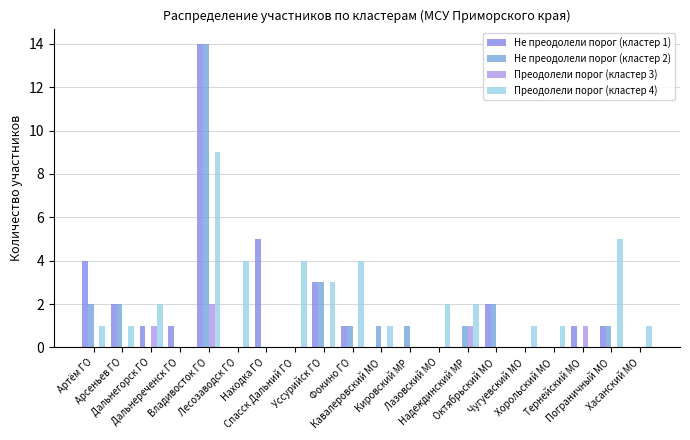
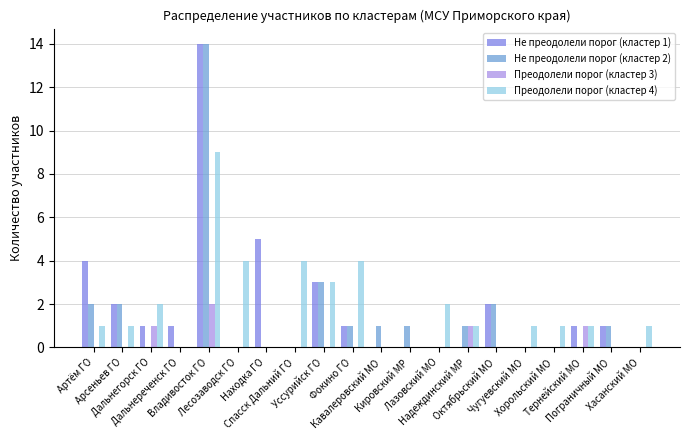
  {
    "Преодолели порог (кластер 4)": {
      "Артём ГО": 1,
      "Арсеньев ГО": 1,
      "Дальнегорск ГО": 2,
      "Дальнереченск ГО": 0,
      "Владивосток ГО": 9,
      "Лесозаводск ГО": 4,
      "Находка ГО": 0,
      "Спасск Дальний ГО": 4,
      "Уссурийск ГО": 3,
      "Фокино ГО": 4,
-     "Кавалеровский МО": 1,
+     "Кавалеровский МО": 0,
      "Кировский МР": 0,
      "Лазовский МО": 2,
-     "Надеждинский МР": 2,
+     "Надеждинский МР": 1,
      "Октябрьский МО": 0,
      "Чугуевский МО": 1,
      "Хорольский МО": 1,
-     "Тернейский МО": 0,
-     "Пограничный МО": 5,
+     "Тернейский МО": 1,
+     "Пограничный МО": 0,
      "Хасанский МО": 1
    }
  }
